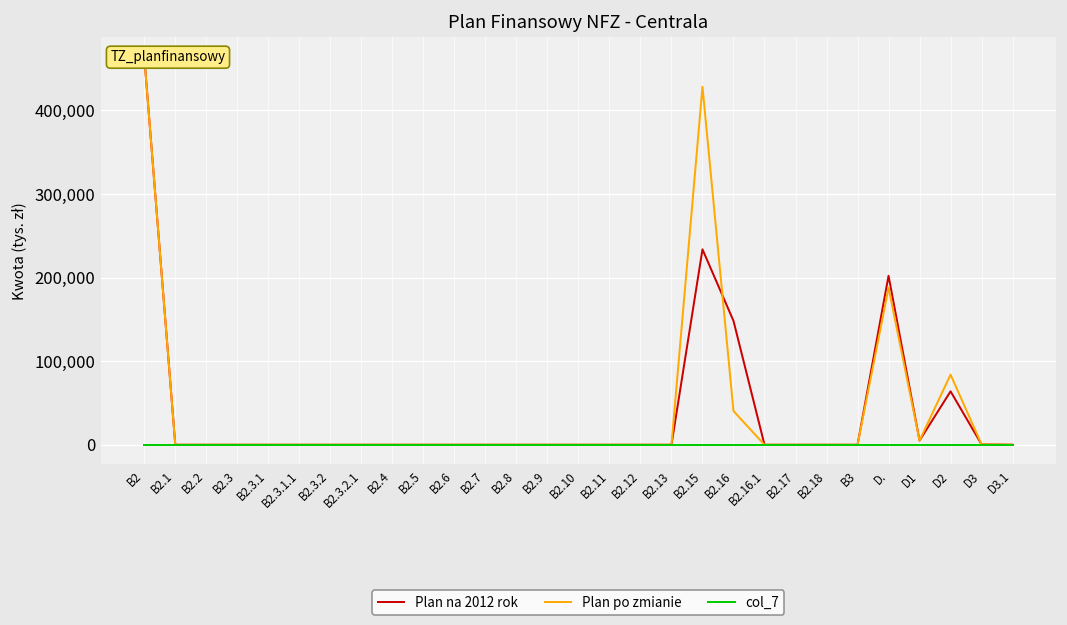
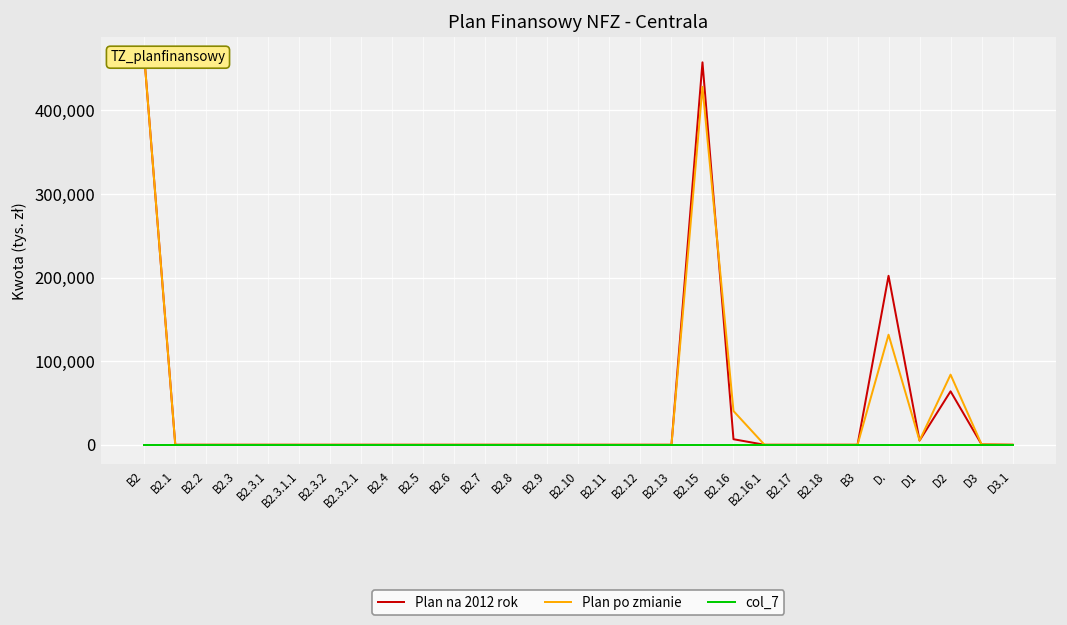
  {
    "Plan na 2012 rok": {
-     "B2.15": "230,000",
-     "B2.16": "150,000",
+     "B2.15": "460,000",
+     "B2.16": "10,000",
      "D.": "200,000",
      "D2": "60,000"
    },
    "Plan po zmianie": {
      "B2.15": "430,000",
      "B2.16": "40,000",
-     "D.": "190,000",
+     "D.": "130,000",
      "D2": "80,000"
    },
    "col_7": {
      "B2": "0",
      "B2.15": "0",
      "B2.16": "0",
      "D.": "0",
      "D1": "0",
      "D2": "0"
    }
  }
